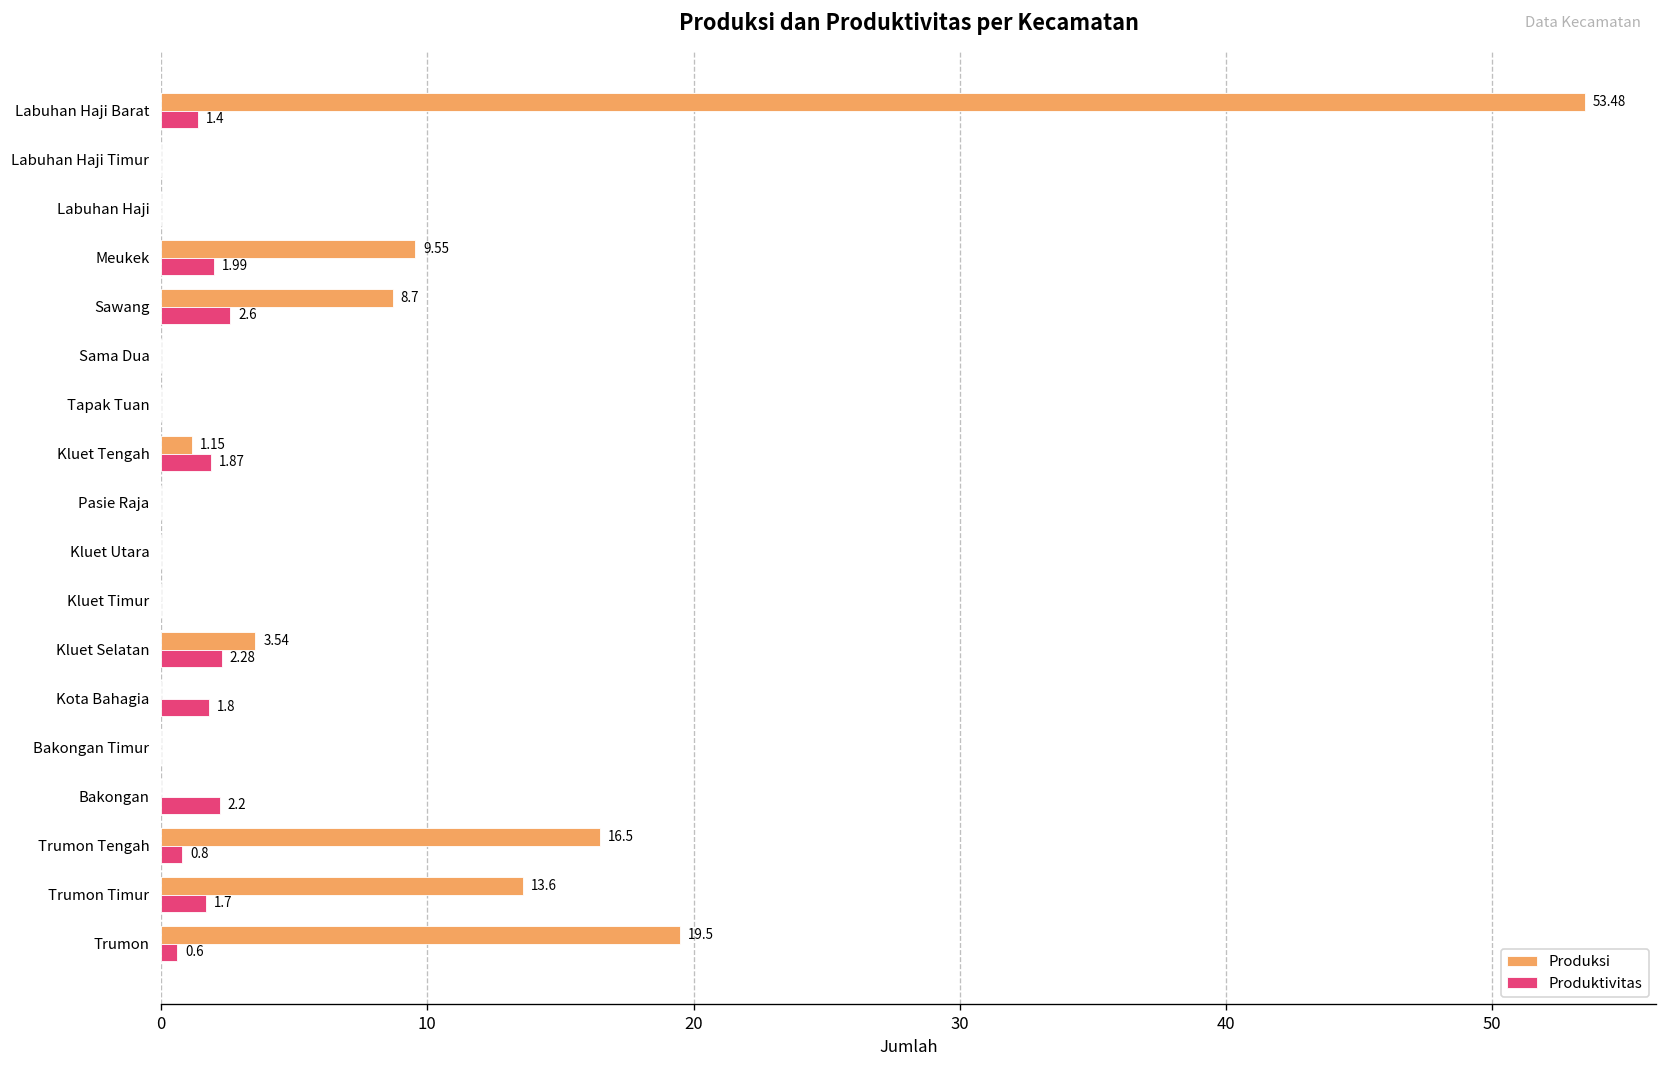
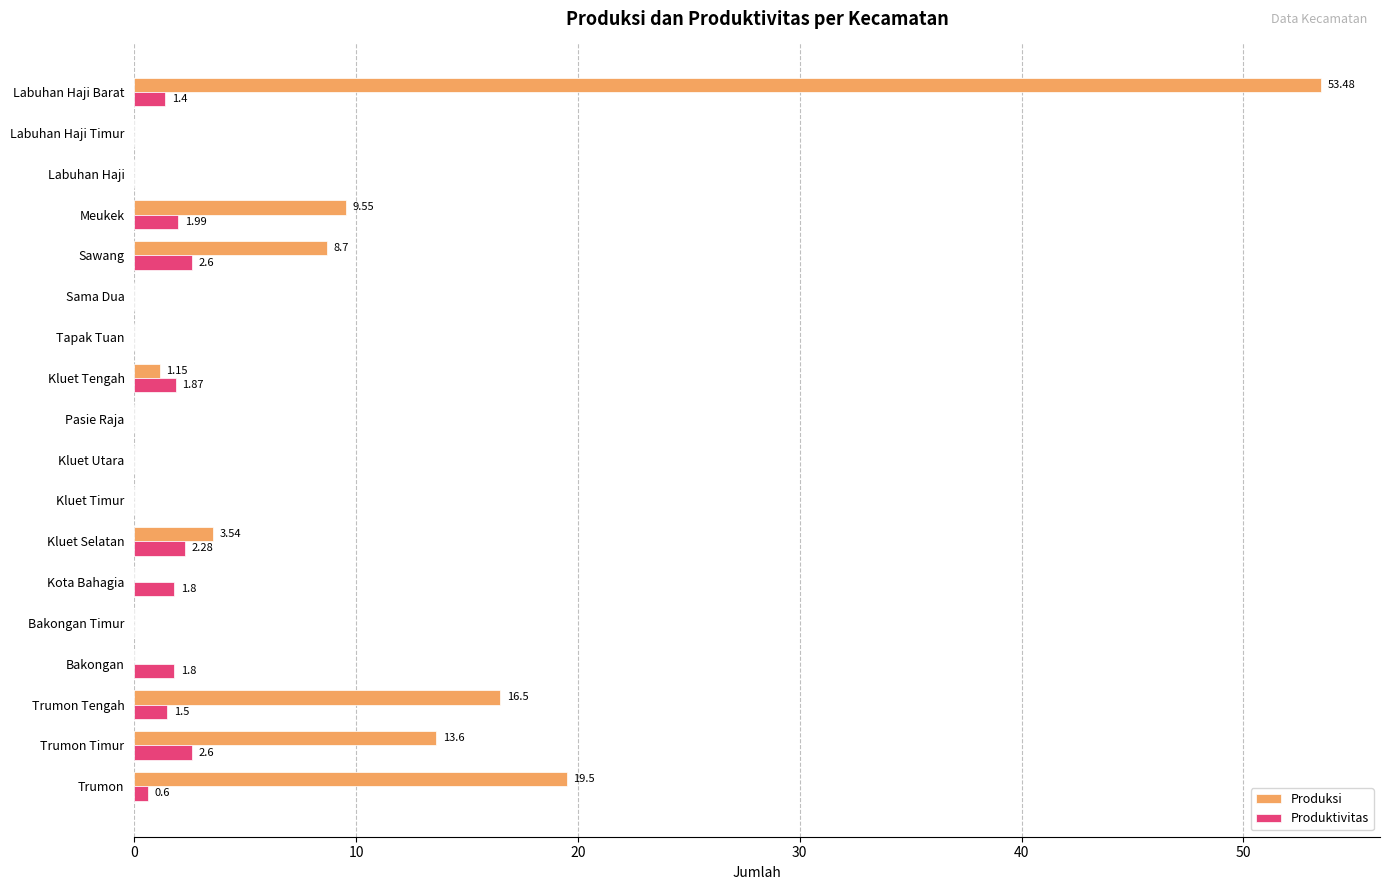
  {
    "Produksi": {
      "Labuhan Haji Barat": 53.48,
      "Meukek": 9.55,
      "Sawang": 8.7,
      "Kluet Tengah": 1.15,
      "Kluet Selatan": 3.54,
      "Trumon Tengah": 16.5,
      "Trumon Timur": 13.6,
      "Trumon": 19.5
    },
    "Produktivitas": {
      "Labuhan Haji Barat": 1.4,
      "Meukek": 1.99,
      "Sawang": 2.6,
      "Kluet Tengah": 1.87,
      "Kluet Selatan": 2.28,
      "Kota Bahagia": 1.8,
-     "Bakongan": 2.2,
-     "Trumon Tengah": 0.8,
-     "Trumon Timur": 1.7,
+     "Bakongan": 1.8,
+     "Trumon Tengah": 1.5,
+     "Trumon Timur": 2.6,
      "Trumon": 0.6
    }
  }
